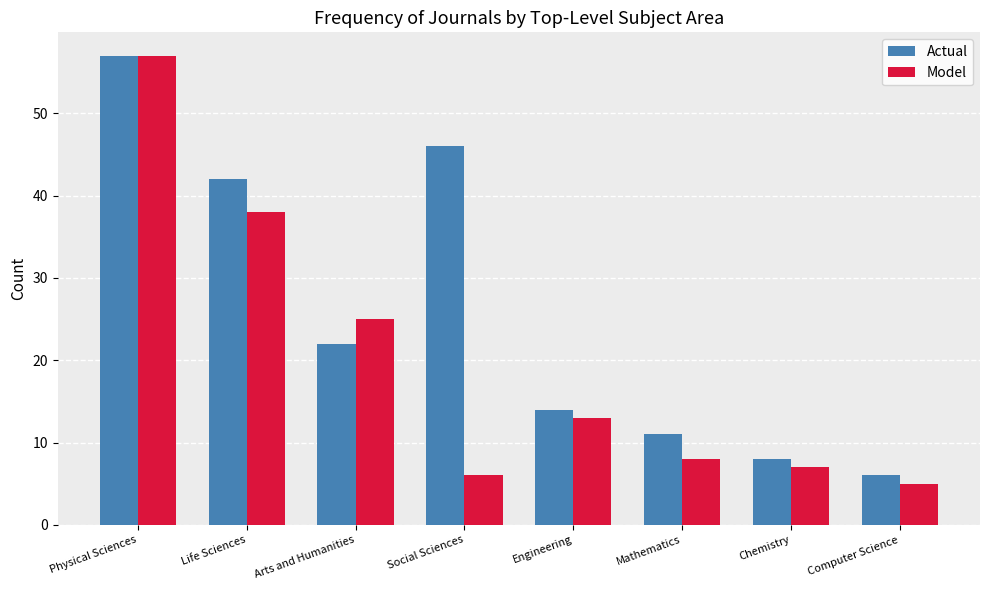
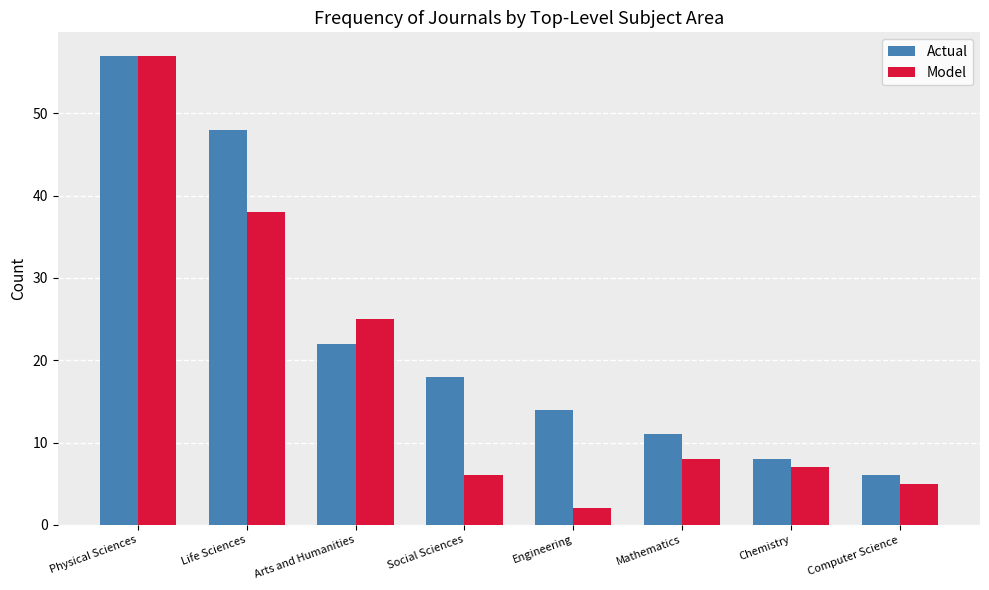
  {
    "Actual": {
      "Physical Sciences": 57,
-     "Life Sciences": 42,
+     "Life Sciences": 48,
      "Arts and Humanities": 22,
-     "Social Sciences": 46,
+     "Social Sciences": 18,
      "Engineering": 14,
      "Mathematics": 11,
      "Chemistry": 8,
      "Computer Science": 6
    },
    "Model": {
      "Physical Sciences": 57,
      "Life Sciences": 38,
      "Arts and Humanities": 25,
      "Social Sciences": 6,
-     "Engineering": 13,
+     "Engineering": 2,
      "Mathematics": 8,
      "Chemistry": 7,
      "Computer Science": 5
    }
  }
